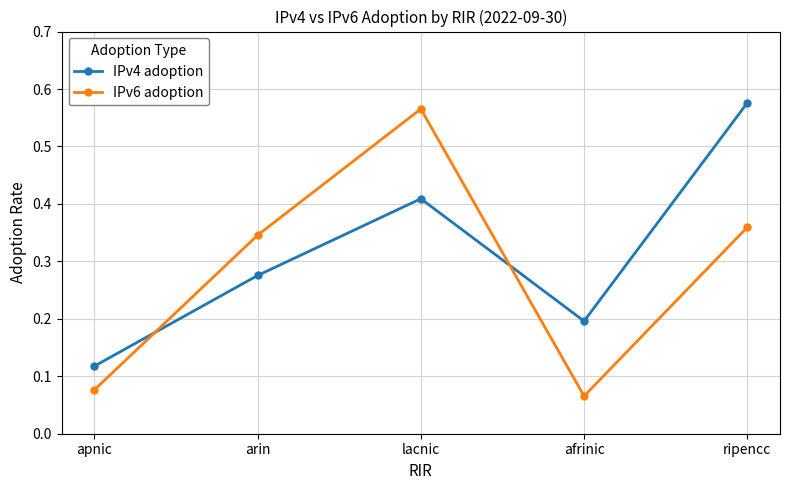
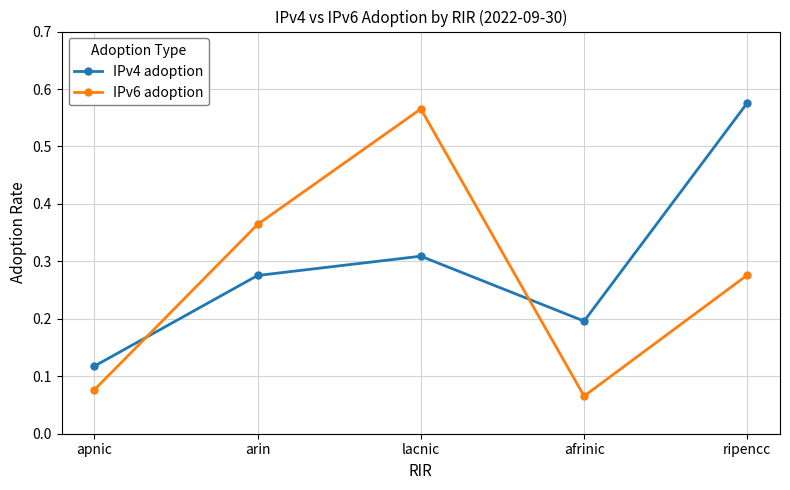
  {
    "IPv4 adoption": {
      "apnic": 0.12,
      "arin": 0.28,
-     "lacnic": 0.41,
+     "lacnic": 0.31,
      "afrinic": 0.20,
      "ripencc": 0.58
    },
    "IPv6 adoption": {
      "apnic": 0.08,
-     "arin": 0.35,
+     "arin": 0.36,
      "lacnic": 0.57,
      "afrinic": 0.07,
-     "ripencc": 0.36
+     "ripencc": 0.28
    }
  }
